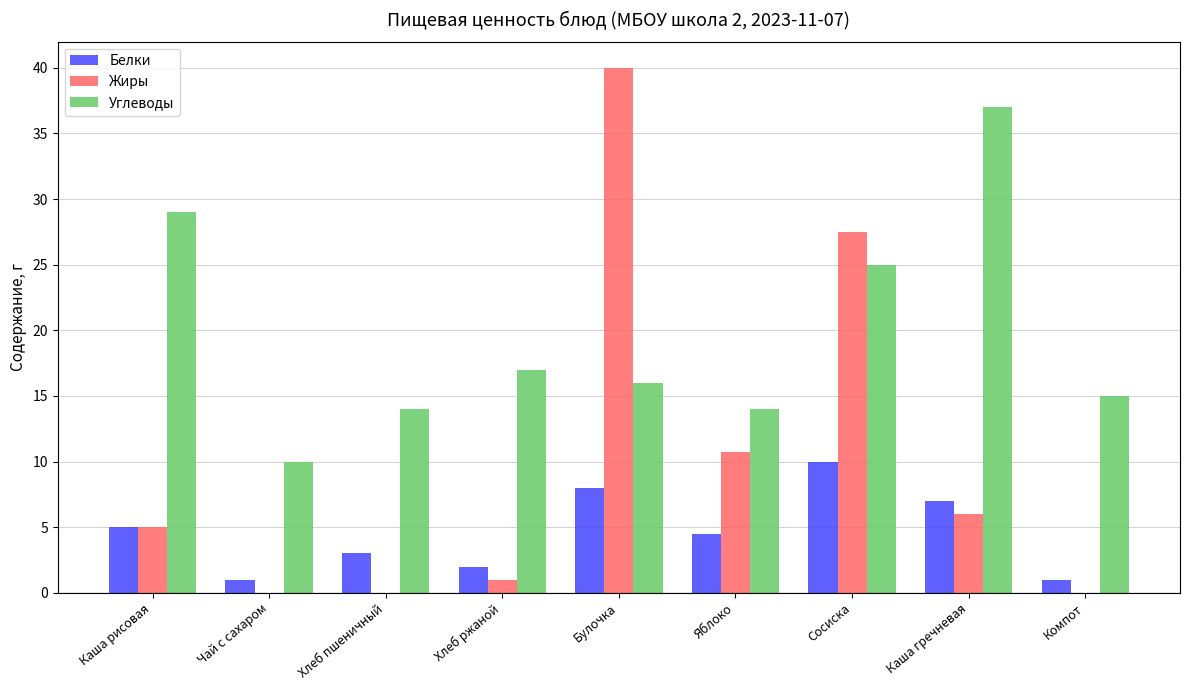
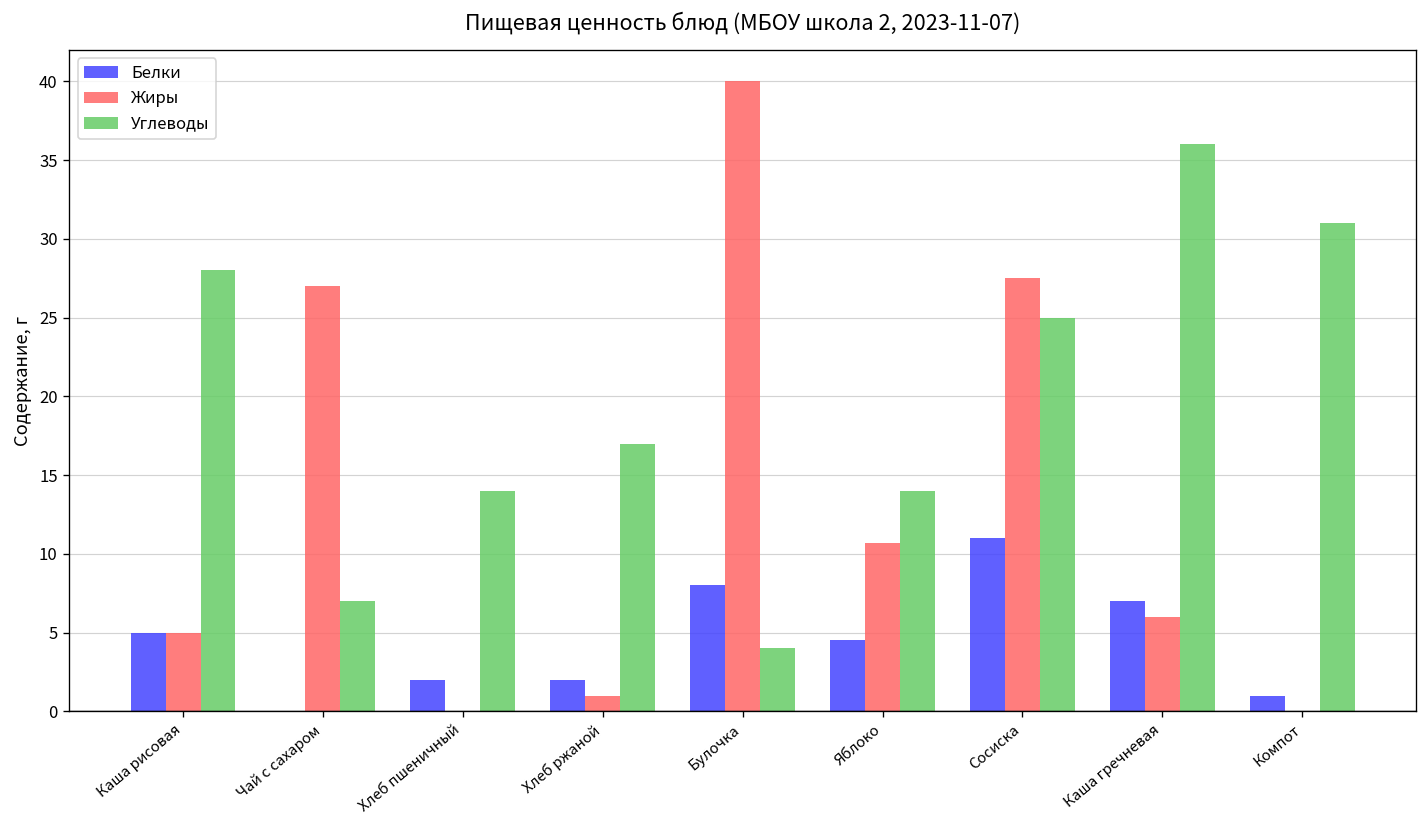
  {
    "Белки": {
      "Каша рисовая": 5,
-     "Чай с сахаром": 1,
-     "Хлеб пшеничный": 3,
+     "Чай с сахаром": 0,
+     "Хлеб пшеничный": 2,
      "Хлеб ржаной": 2,
      "Булочка": 8,
      "Яблоко": 4.5,
-     "Сосиска": 10,
+     "Сосиска": 11,
      "Каша гречневая": 7,
      "Компот": 1
    },
    "Жиры": {
      "Каша рисовая": 5,
-     "Чай с сахаром": 0,
+     "Чай с сахаром": 27,
      "Хлеб пшеничный": 0,
      "Хлеб ржаной": 1,
      "Булочка": 40,
      "Яблоко": 10.7,
      "Сосиска": 27.5,
      "Каша гречневая": 6,
      "Компот": 0
    },
    "Углеводы": {
-     "Каша рисовая": 29,
-     "Чай с сахаром": 10,
+     "Каша рисовая": 28,
+     "Чай с сахаром": 7,
      "Хлеб пшеничный": 14,
      "Хлеб ржаной": 17,
-     "Булочка": 16,
+     "Булочка": 4,
      "Яблоко": 14,
      "Сосиска": 25,
-     "Каша гречневая": 37,
-     "Компот": 15
+     "Каша гречневая": 36,
+     "Компот": 31
    }
  }
